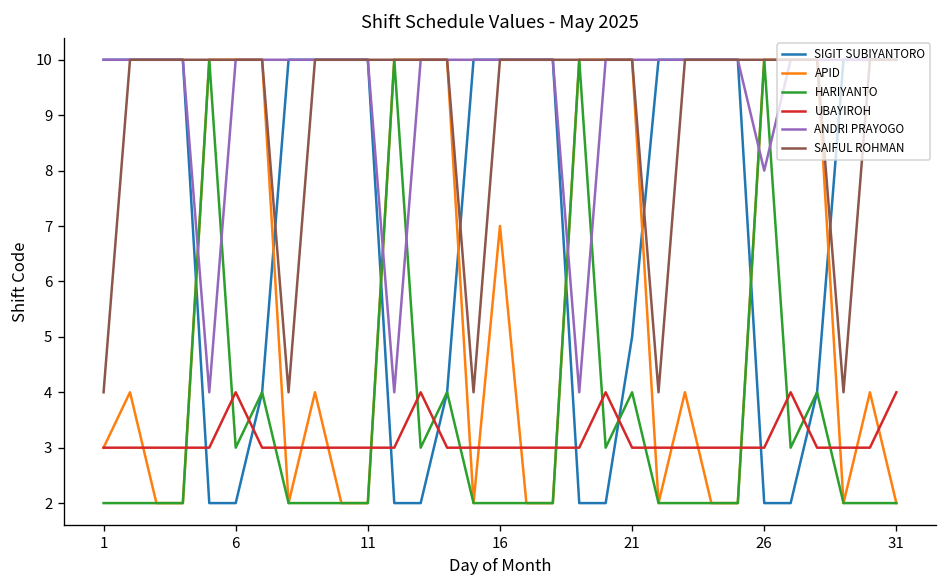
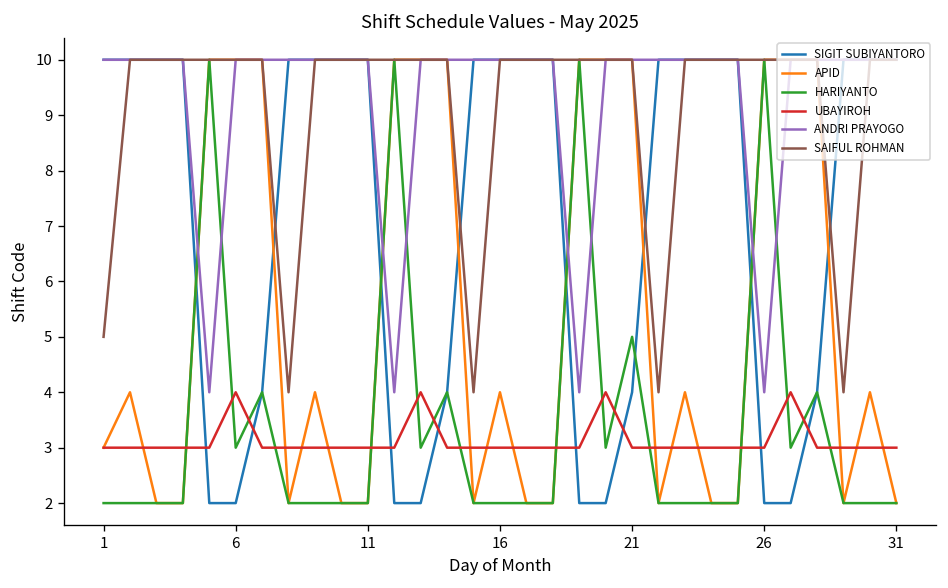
  {
    "SIGIT SUBIYANTORO": {
      "6": 2,
-     "21": 5,
+     "21": 4,
      "26": 2
    },
    "APID": {
-     "16": 7
+     "16": 4
    },
    "HARIYANTO": {
      "1": 2,
      "6": 3,
      "16": 2,
-     "21": 4
+     "21": 5
    },
    "UBAYIROH": {
      "6": 4,
      "11": 3,
      "16": 3,
      "21": 3,
      "26": 3,
-     "31": 4
+     "31": 3
    },
    "ANDRI PRAYOGO": {
-     "26": 8
+     "26": 4
    },
    "SAIFUL ROHMAN": {
-     "1": 4
+     "1": 5
    }
  }
